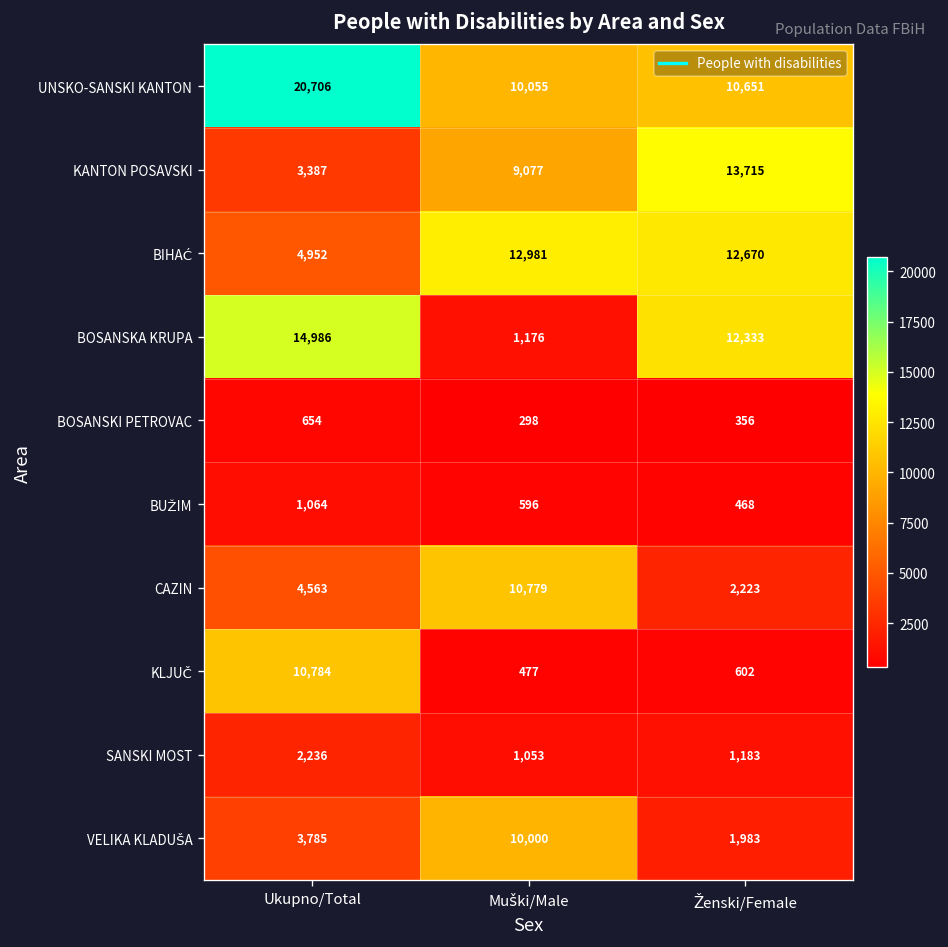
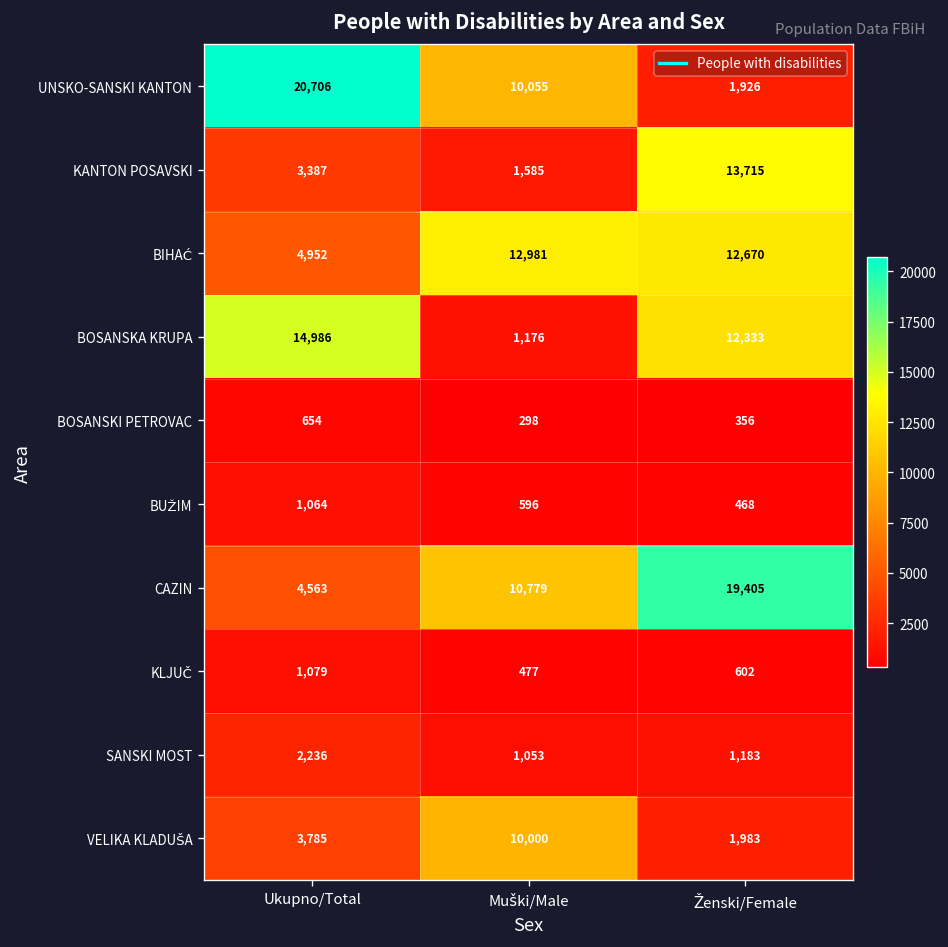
  {
    "UNSKO-SANSKI KANTON": {
      "Ukupno/Total": "20,706",
      "Muški/Male": "10,055",
-     "Ženski/Female": "10,651"
+     "Ženski/Female": "1,926"
    },
    "KANTON POSAVSKI": {
      "Ukupno/Total": "3,387",
-     "Muški/Male": "9,077",
+     "Muški/Male": "1,585",
      "Ženski/Female": "13,715"
    },
    "BIHAĆ": {
      "Ukupno/Total": "4,952",
      "Muški/Male": "12,981",
      "Ženski/Female": "12,670"
    },
    "BOSANSKA KRUPA": {
      "Ukupno/Total": "14,986",
      "Muški/Male": "1,176",
      "Ženski/Female": "12,333"
    },
    "BOSANSKI PETROVAC": {
      "Ukupno/Total": "654",
      "Muški/Male": "298",
      "Ženski/Female": "356"
    },
    "BUŽIM": {
      "Ukupno/Total": "1,064",
      "Muški/Male": "596",
      "Ženski/Female": "468"
    },
    "CAZIN": {
      "Ukupno/Total": "4,563",
      "Muški/Male": "10,779",
-     "Ženski/Female": "2,223"
+     "Ženski/Female": "19,405"
    },
    "KLJUČ": {
-     "Ukupno/Total": "10,784",
+     "Ukupno/Total": "1,079",
      "Muški/Male": "477",
      "Ženski/Female": "602"
    },
    "SANSKI MOST": {
      "Ukupno/Total": "2,236",
      "Muški/Male": "1,053",
      "Ženski/Female": "1,183"
    },
    "VELIKA KLADUŠA": {
      "Ukupno/Total": "3,785",
      "Muški/Male": "10,000",
      "Ženski/Female": "1,983"
    }
  }
